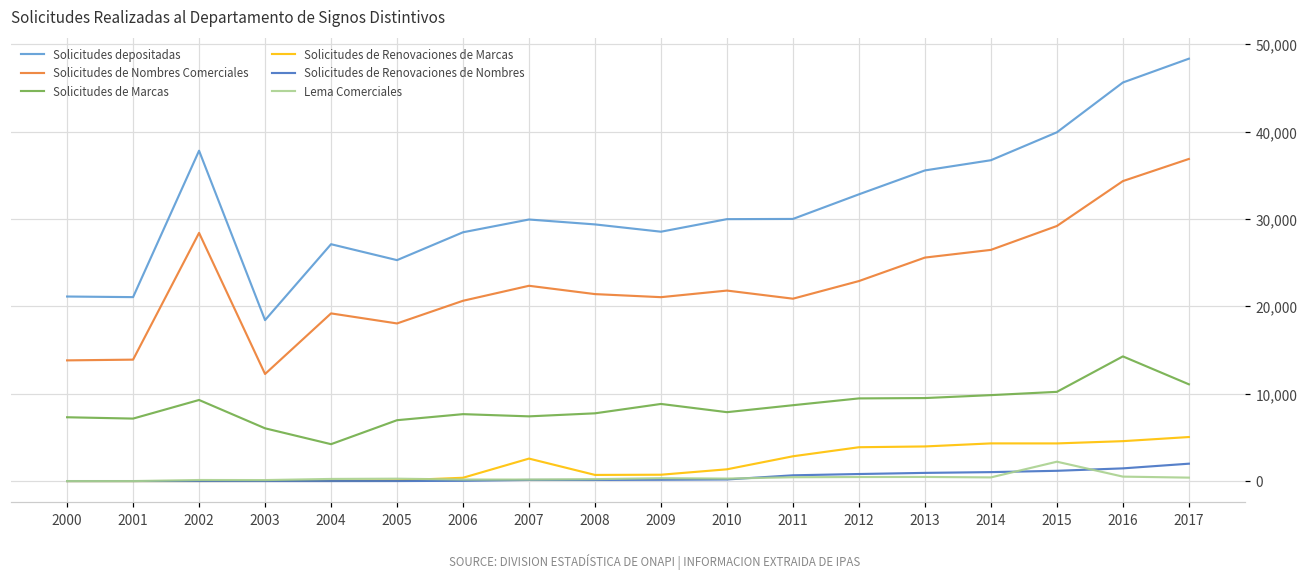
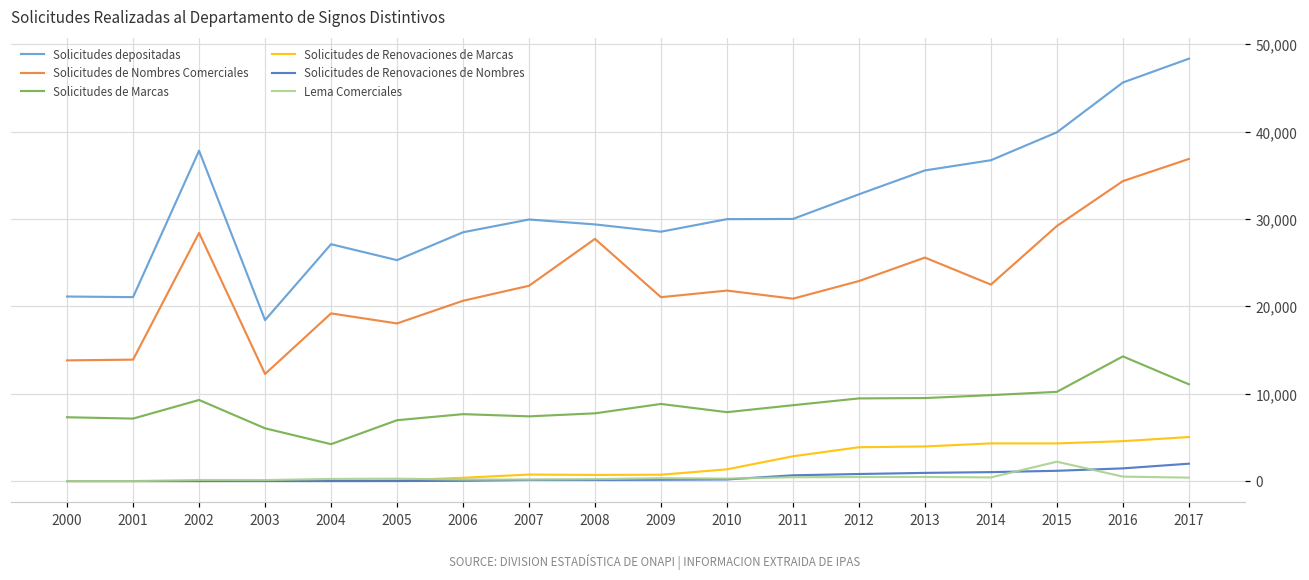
  {
    "Solicitudes de Nombres Comerciales": {
      "2000": "14,000",
      "2001": "14,000",
      "2002": "28,000",
      "2003": "12,000",
      "2004": "19,000",
      "2005": "18,000",
      "2006": "21,000",
      "2007": "22,000",
-     "2008": "21,000",
+     "2008": "28,000",
      "2009": "21,000",
      "2010": "22,000",
      "2011": "21,000",
      "2012": "23,000",
      "2013": "26,000",
-     "2014": "26,000",
+     "2014": "22,000",
      "2015": "29,000",
      "2016": "34,000",
      "2017": "37,000"
    },
    "Solicitudes de Marcas": {
      "2000": "7,000",
      "2001": "7,000",
      "2002": "9,000",
      "2003": "6,000",
      "2004": "4,000",
      "2005": "7,000",
      "2006": "8,000",
      "2007": "7,000",
      "2008": "8,000",
      "2009": "9,000",
      "2010": "8,000",
      "2011": "9,000",
      "2012": "9,000",
      "2013": "10,000",
      "2014": "10,000",
      "2015": "10,000",
      "2016": "14,000",
      "2017": "11,000"
    },
    "Solicitudes de Renovaciones de Marcas": {
-     "2007": "3,000",
+     "2007": "1,000",
      "2008": "1,000",
      "2009": "1,000",
      "2010": "1,000",
      "2011": "3,000",
      "2012": "4,000",
      "2013": "4,000",
      "2014": "4,000",
      "2015": "4,000",
      "2016": "5,000",
      "2017": "5,000"
    },
    "Lema Comerciales": {
      "2012": "0",
      "2013": "0",
      "2014": "0",
      "2015": "2,000",
      "2016": "1,000",
      "2017": "0"
    }
  }
